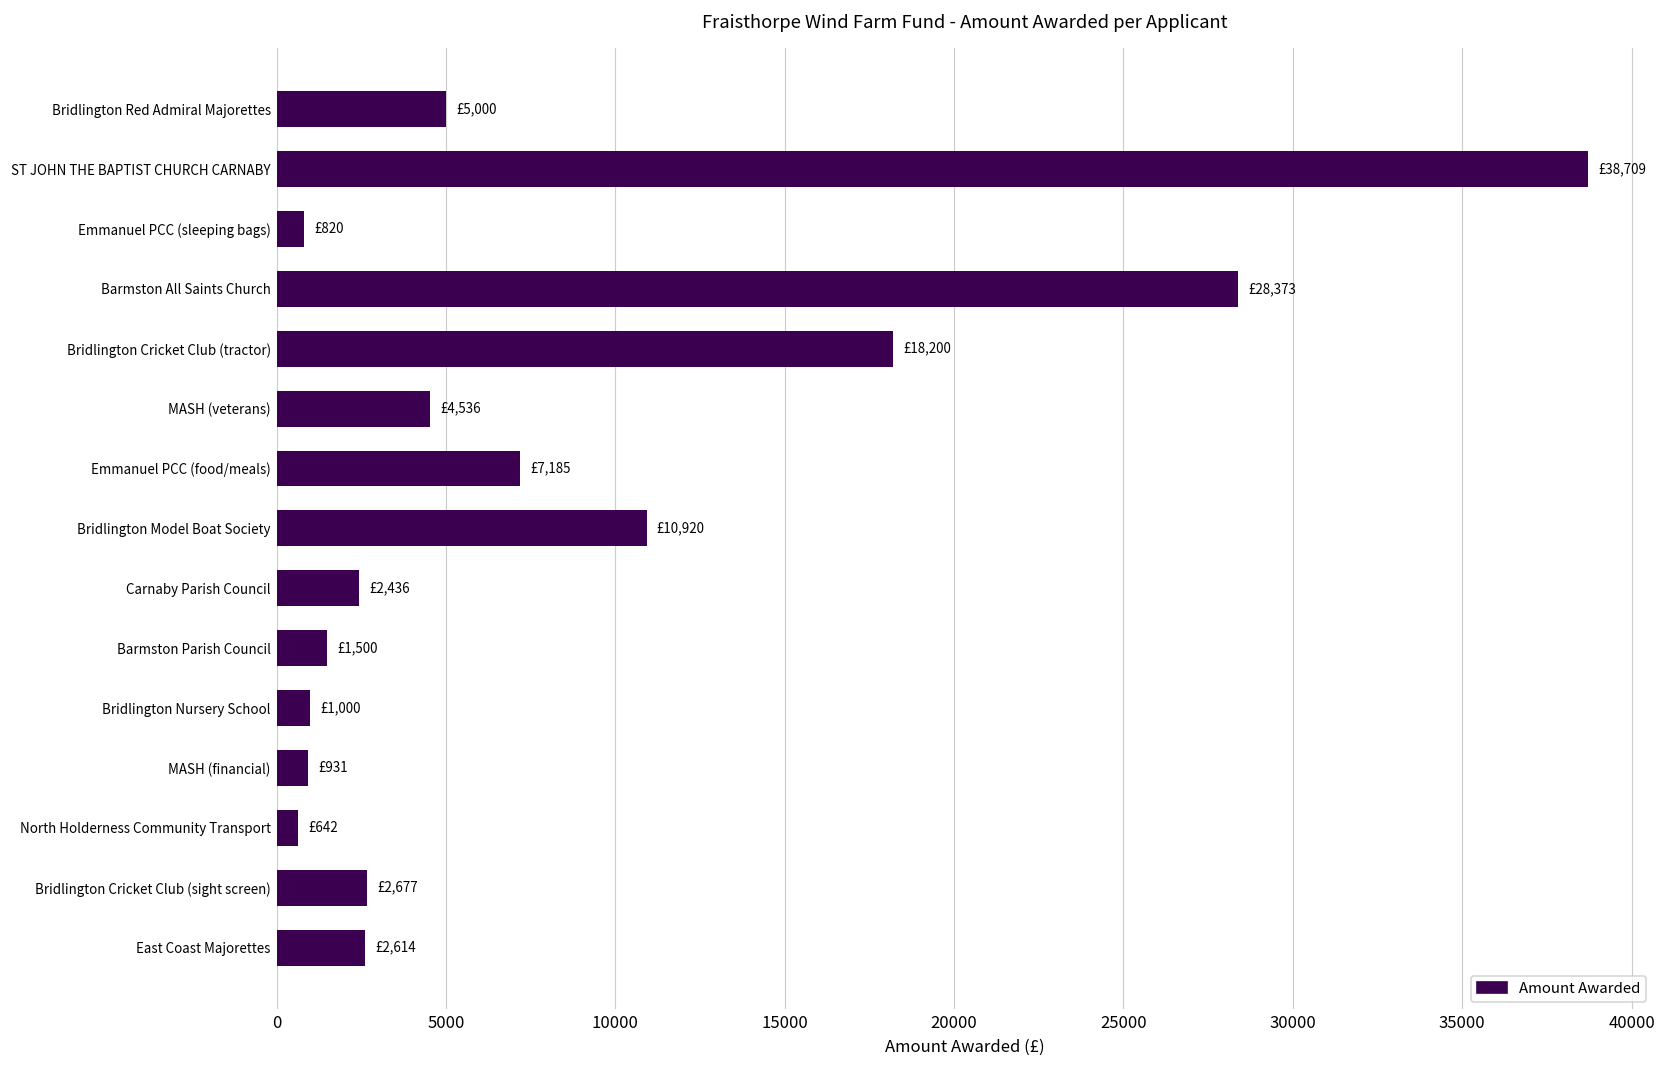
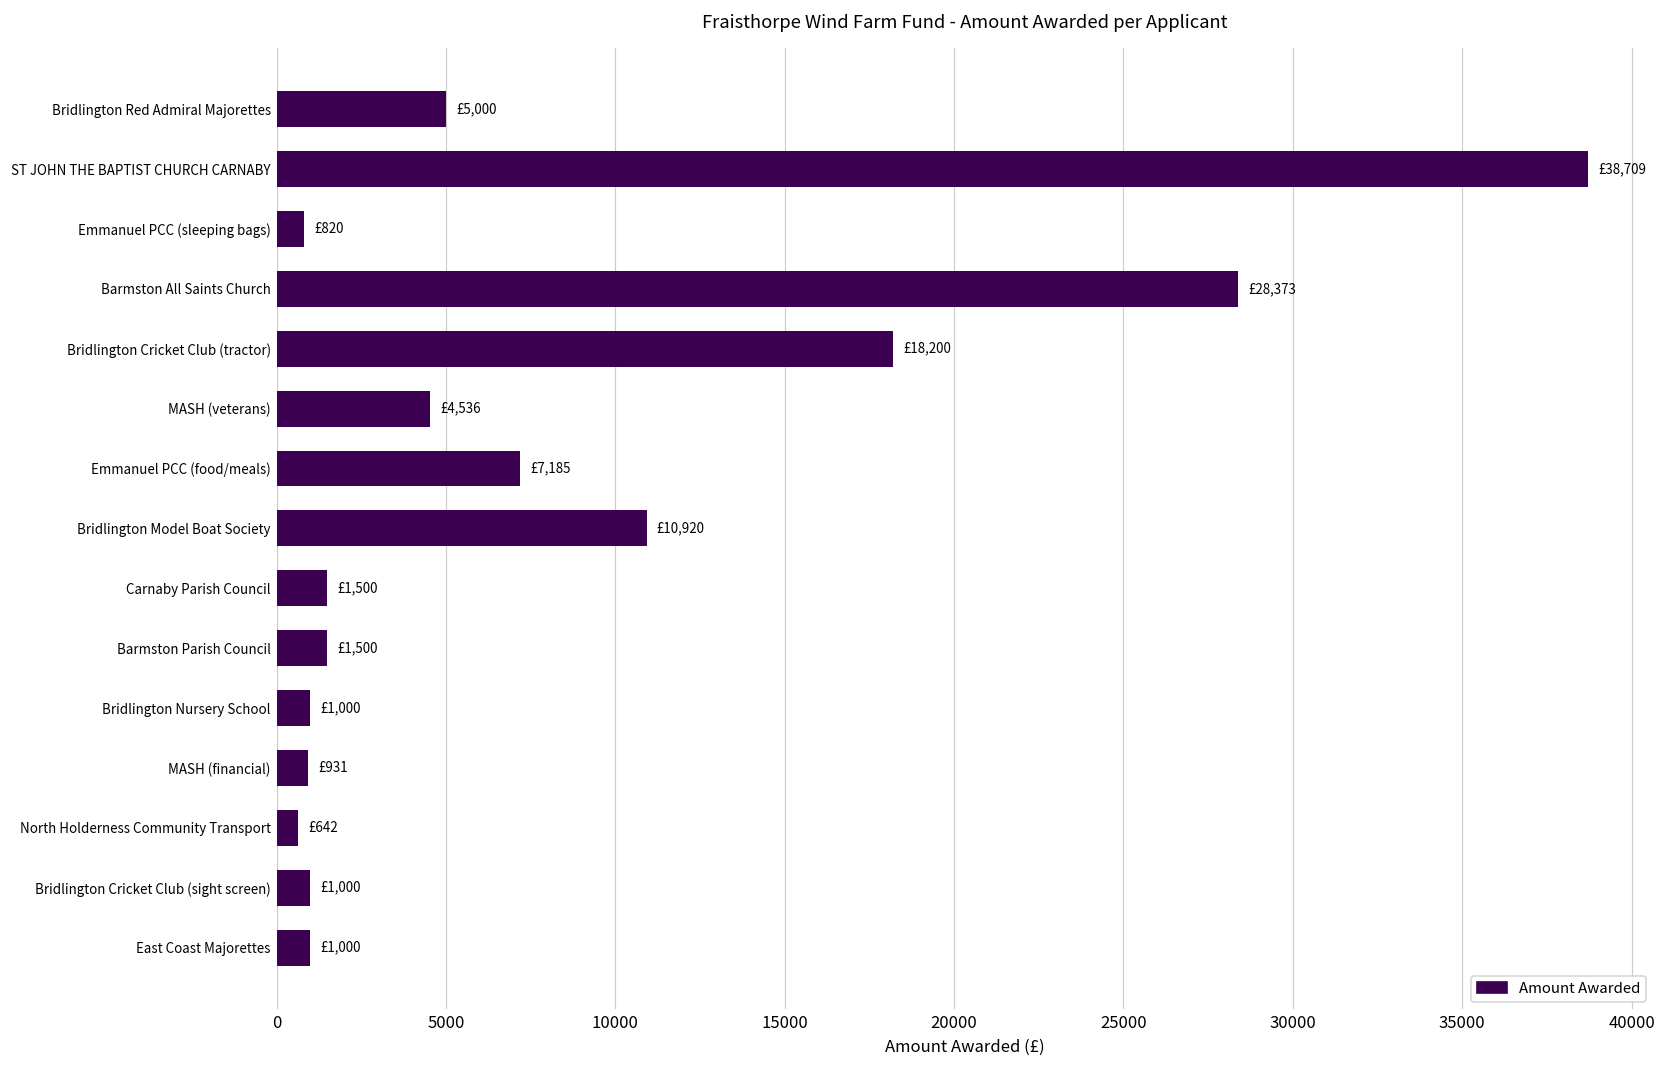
  {
    "Bridlington Red Admiral Majorettes": "£5,000",
    "ST JOHN THE BAPTIST CHURCH CARNABY": "£38,709",
    "Emmanuel PCC (sleeping bags)": "£820",
    "Barmston All Saints Church": "£28,373",
    "Bridlington Cricket Club (tractor)": "£18,200",
    "MASH (veterans)": "£4,536",
    "Emmanuel PCC (food/meals)": "£7,185",
    "Bridlington Model Boat Society": "£10,920",
-   "Carnaby Parish Council": "£2,436",
+   "Carnaby Parish Council": "£1,500",
    "Barmston Parish Council": "£1,500",
    "Bridlington Nursery School": "£1,000",
    "MASH (financial)": "£931",
    "North Holderness Community Transport": "£642",
-   "Bridlington Cricket Club (sight screen)": "£2,677",
-   "East Coast Majorettes": "£2,614"
+   "Bridlington Cricket Club (sight screen)": "£1,000",
+   "East Coast Majorettes": "£1,000"
  }
